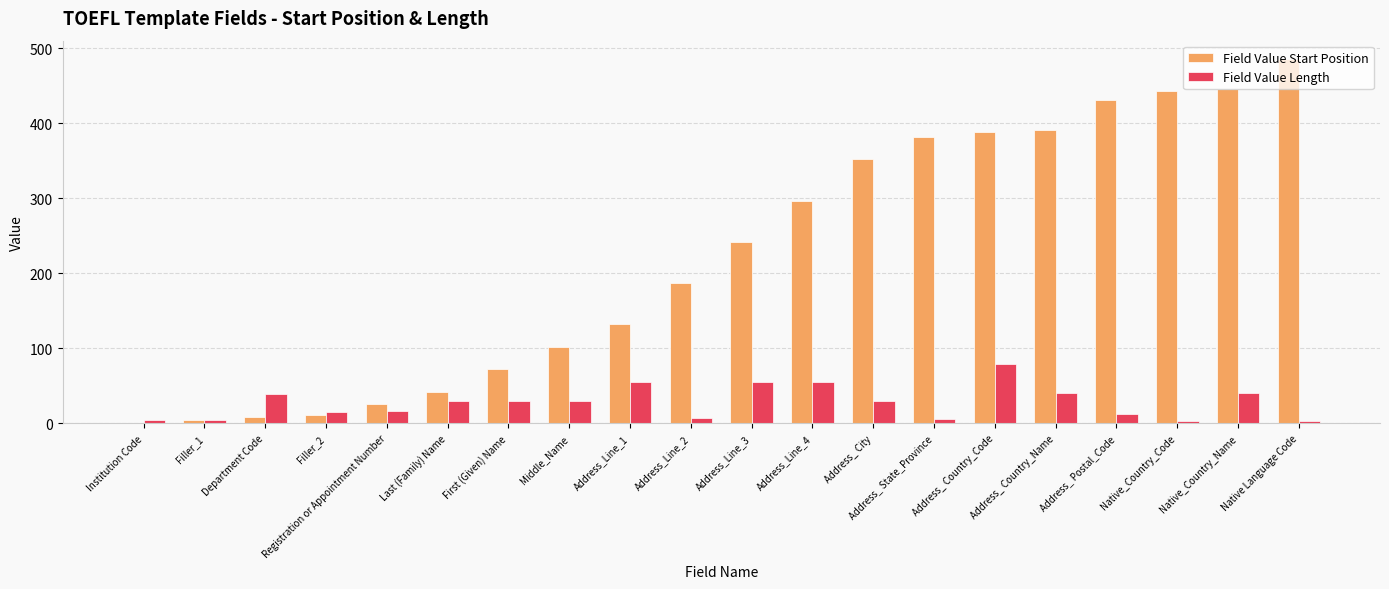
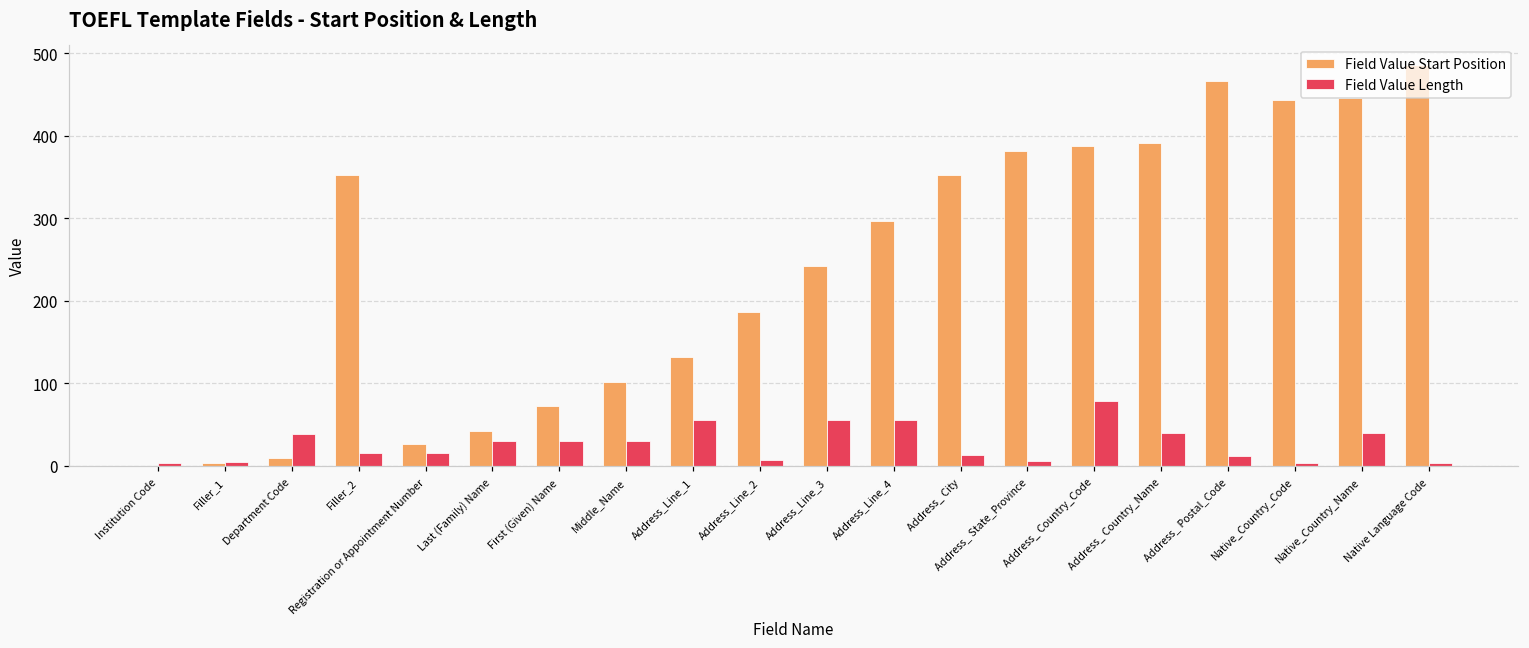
  {
    "Field Value Start Position": {
      "Institution Code": 0,
      "Filler_1": 0,
      "Department Code": 10,
-     "Filler_2": 10,
+     "Filler_2": 350,
      "Registration or Appointment Number": 30,
      "Last (Family) Name": 40,
      "First (Given) Name": 70,
      "Middle_Name": 100,
      "Address_Line_1": 130,
      "Address_Line_2": 190,
      "Address_Line_3": 240,
      "Address_Line_4": 300,
      "Address_ City": 350,
      "Address_ State_Province": 380,
      "Address_ Country_Code": 390,
      "Address_ Country_Name": 390,
-     "Address_ Postal_Code": 430,
+     "Address_ Postal_Code": 470,
      "Native_Country_Code": 440
    },
    "Field Value Length": {
      "Institution Code": 0,
      "Filler_1": 10,
      "Department Code": 40,
      "Filler_2": 20,
      "Registration or Appointment Number": 20,
      "Last (Family) Name": 30,
      "First (Given) Name": 30,
      "Middle_Name": 30,
      "Address_Line_1": 60,
      "Address_Line_2": 10,
      "Address_Line_3": 60,
      "Address_Line_4": 60,
-     "Address_ City": 30,
+     "Address_ City": 10,
      "Address_ State_Province": 10,
      "Address_ Country_Code": 80,
      "Address_ Country_Name": 40,
      "Address_ Postal_Code": 10,
      "Native_Country_Name": 40
    }
  }
